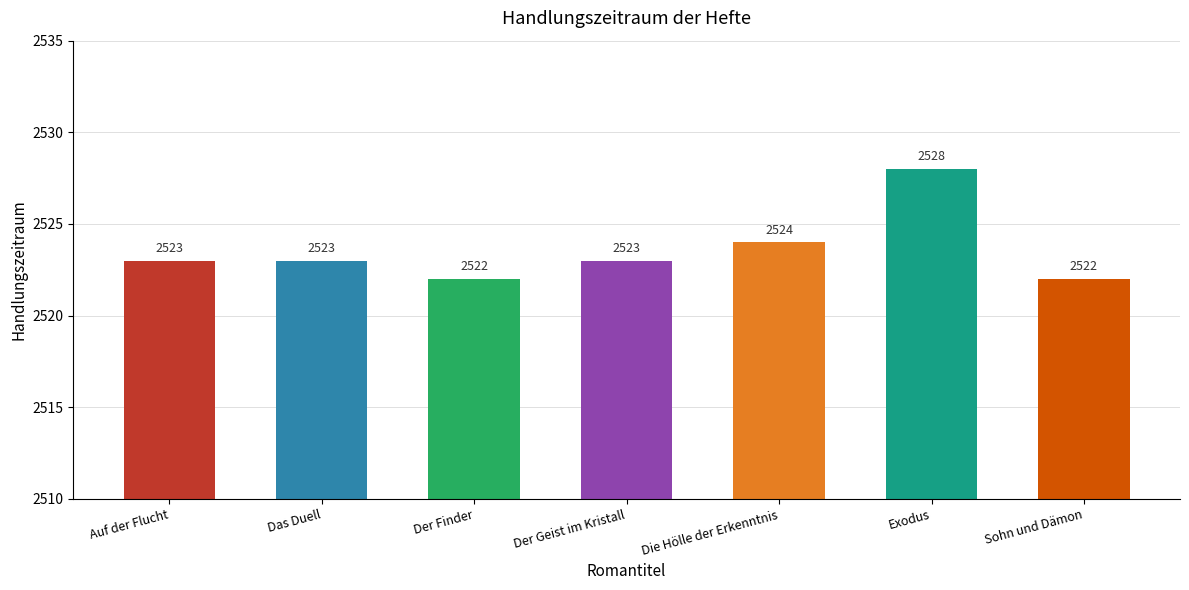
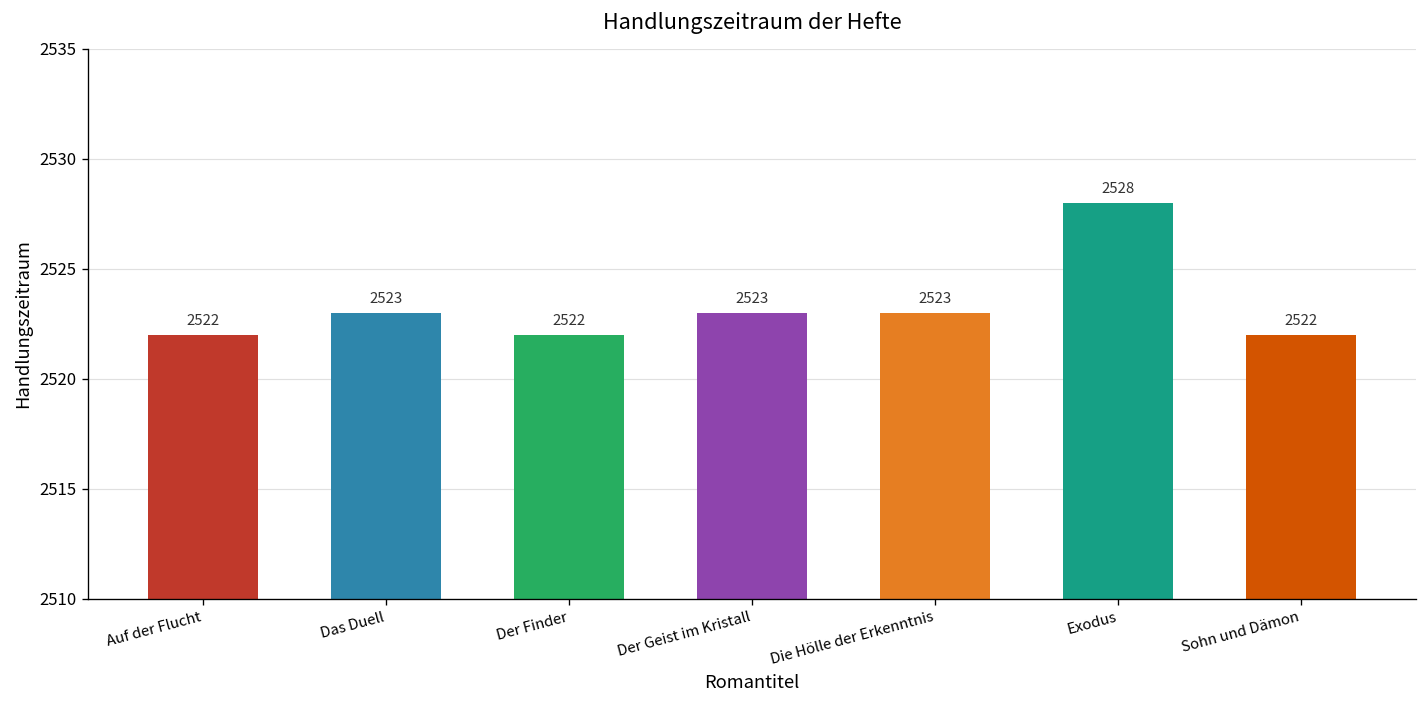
  {
-   "Auf der Flucht": 2523,
+   "Auf der Flucht": 2522,
    "Das Duell": 2523,
    "Der Finder": 2522,
    "Der Geist im Kristall": 2523,
-   "Die Hölle der Erkenntnis": 2524,
+   "Die Hölle der Erkenntnis": 2523,
    "Exodus": 2528,
    "Sohn und Dämon": 2522
  }
